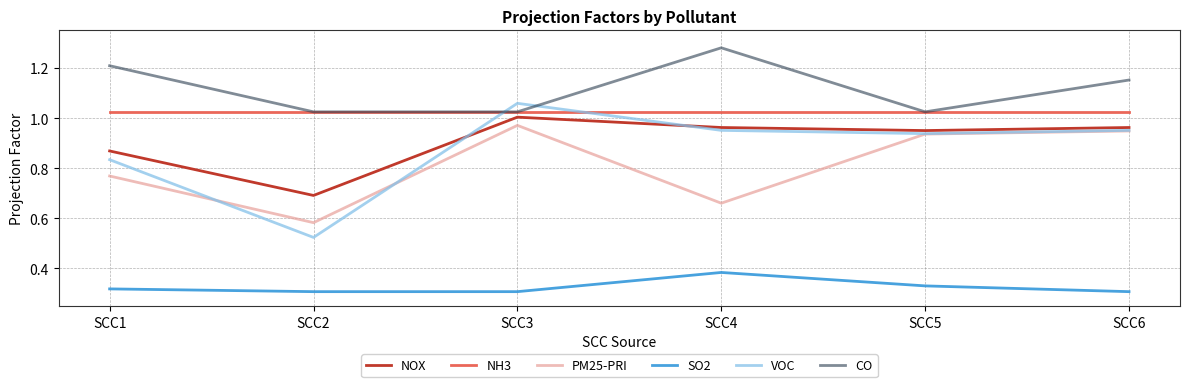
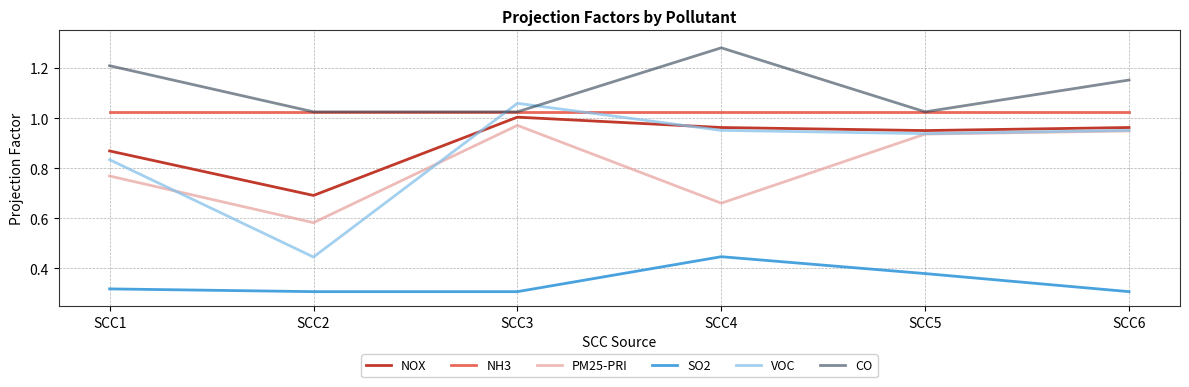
  {
    "PM25-PRI": {
      "SCC1": 0.77,
      "SCC2": 0.58,
      "SCC3": 0.97,
      "SCC4": 0.66
    },
    "SO2": {
      "SCC1": 0.32,
      "SCC2": 0.31,
      "SCC3": 0.31,
-     "SCC4": 0.38,
-     "SCC5": 0.33,
+     "SCC4": 0.45,
+     "SCC5": 0.38,
      "SCC6": 0.31
    },
    "VOC": {
      "SCC1": 0.83,
-     "SCC2": 0.52,
+     "SCC2": 0.45,
      "SCC3": 1.06,
      "SCC4": 0.95
    },
    "CO": {
      "SCC1": 1.21,
      "SCC4": 1.28,
      "SCC6": 1.15
    }
  }
